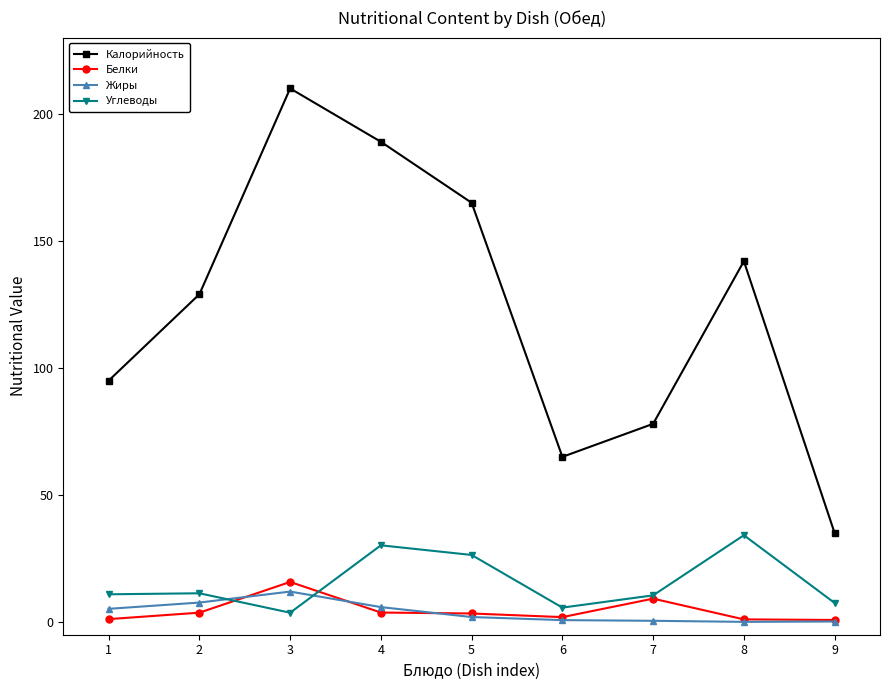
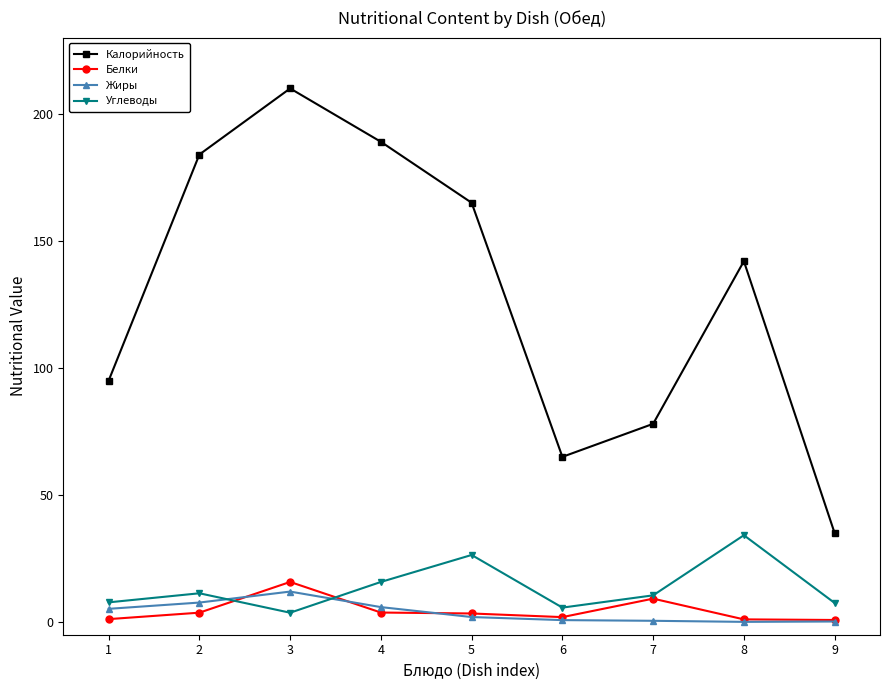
  {
    "Калорийность": {
      "1": 95,
-     "2": 129,
+     "2": 184,
      "3": 210,
      "4": 189,
      "5": 165,
      "6": 65,
      "7": 78,
      "8": 142,
      "9": 35
    },
    "Белки": {
      "1": 1,
      "2": 4,
      "3": 16,
      "4": 4,
      "5": 3,
      "6": 2,
      "7": 9
    },
    "Жиры": {
      "1": 5,
      "2": 8,
      "3": 12,
      "4": 6,
      "5": 2,
      "6": 1,
      "7": 0
    },
    "Углеводы": {
-     "1": 11,
+     "1": 8,
      "2": 11,
      "3": 4,
-     "4": 30,
+     "4": 16,
      "5": 26,
      "6": 6,
      "7": 11,
      "8": 34,
      "9": 8
    }
  }
